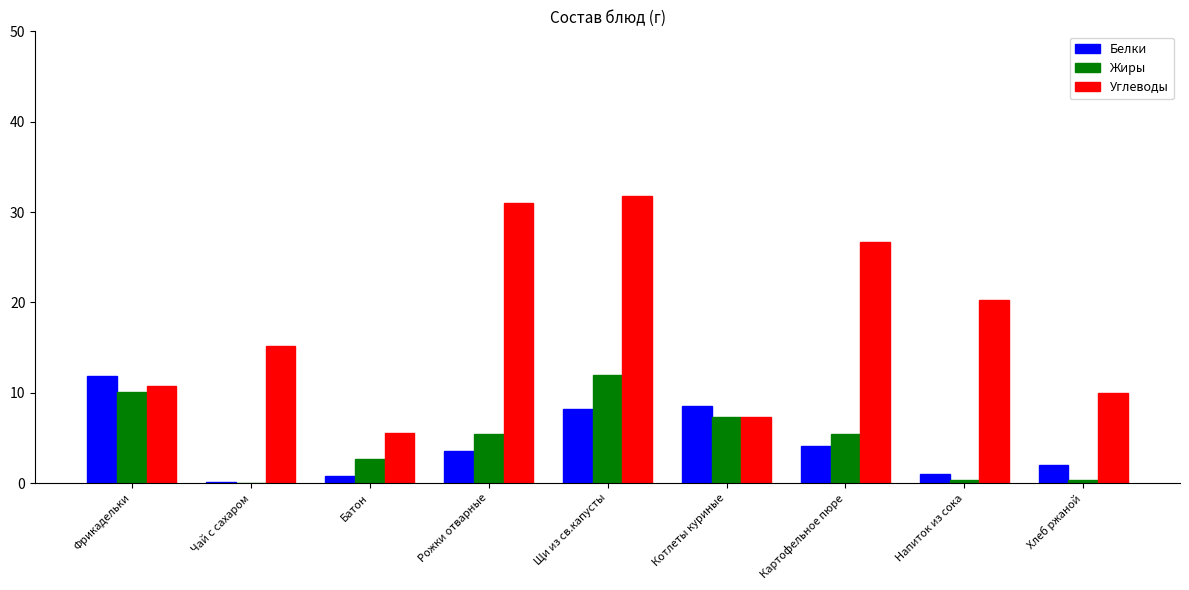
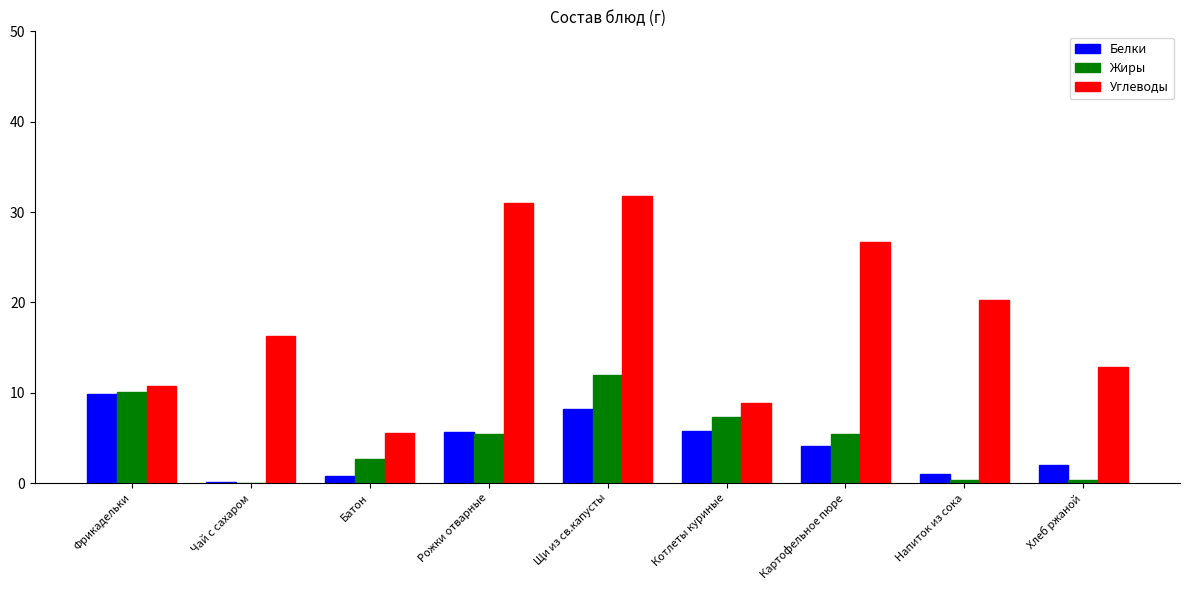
  {
    "Белки": {
-     "Фрикадельки": 12,
+     "Фрикадельки": 10,
      "Батон": 1,
-     "Рожки отварные": 4,
+     "Рожки отварные": 6,
      "Щи из св.капусты": 8,
-     "Котлеты куриные": 9,
+     "Котлеты куриные": 6,
      "Картофельное пюре": 4,
      "Напиток из сока": 1,
      "Хлеб ржаной": 2
    },
    "Жиры": {
      "Фрикадельки": 10,
      "Чай с сахаром": 0,
      "Батон": 3,
      "Рожки отварные": 5,
      "Щи из св.капусты": 12,
      "Котлеты куриные": 7,
      "Картофельное пюре": 5,
      "Напиток из сока": 0,
      "Хлеб ржаной": 0
    },
    "Углеводы": {
      "Фрикадельки": 11,
-     "Чай с сахаром": 15,
+     "Чай с сахаром": 16,
      "Батон": 6,
      "Рожки отварные": 31,
      "Щи из св.капусты": 32,
-     "Котлеты куриные": 7,
+     "Котлеты куриные": 9,
      "Картофельное пюре": 27,
      "Напиток из сока": 20,
-     "Хлеб ржаной": 10
+     "Хлеб ржаной": 13
    }
  }
